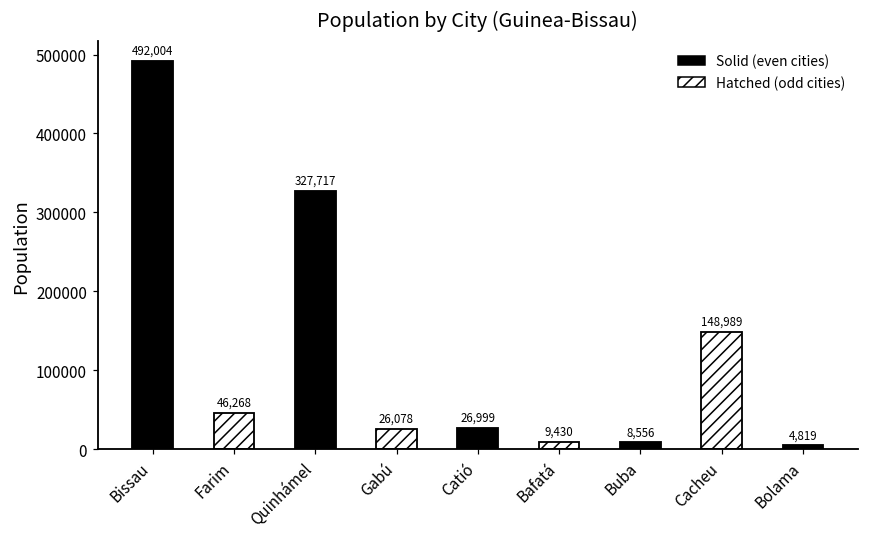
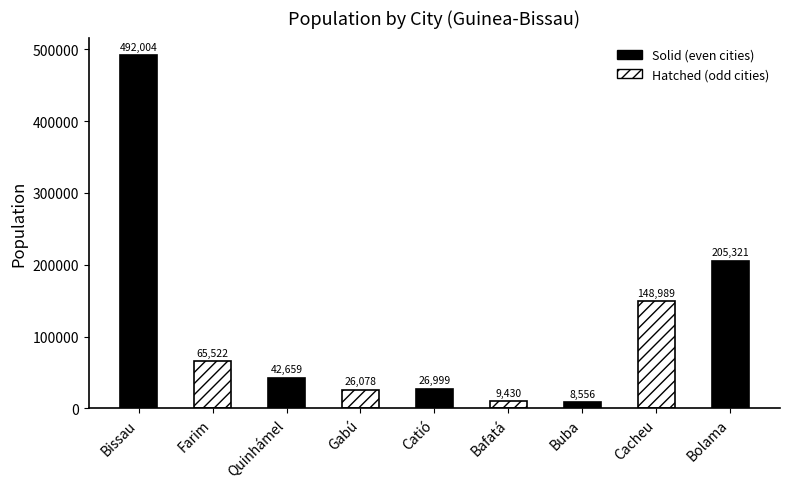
  {
    "Bissau": "492,004",
-   "Farim": "46,268",
-   "Quinhámel": "327,717",
+   "Farim": "65,522",
+   "Quinhámel": "42,659",
    "Gabú": "26,078",
    "Catió": "26,999",
    "Bafatá": "9,430",
    "Buba": "8,556",
    "Cacheu": "148,989",
-   "Bolama": "4,819"
+   "Bolama": "205,321"
  }
